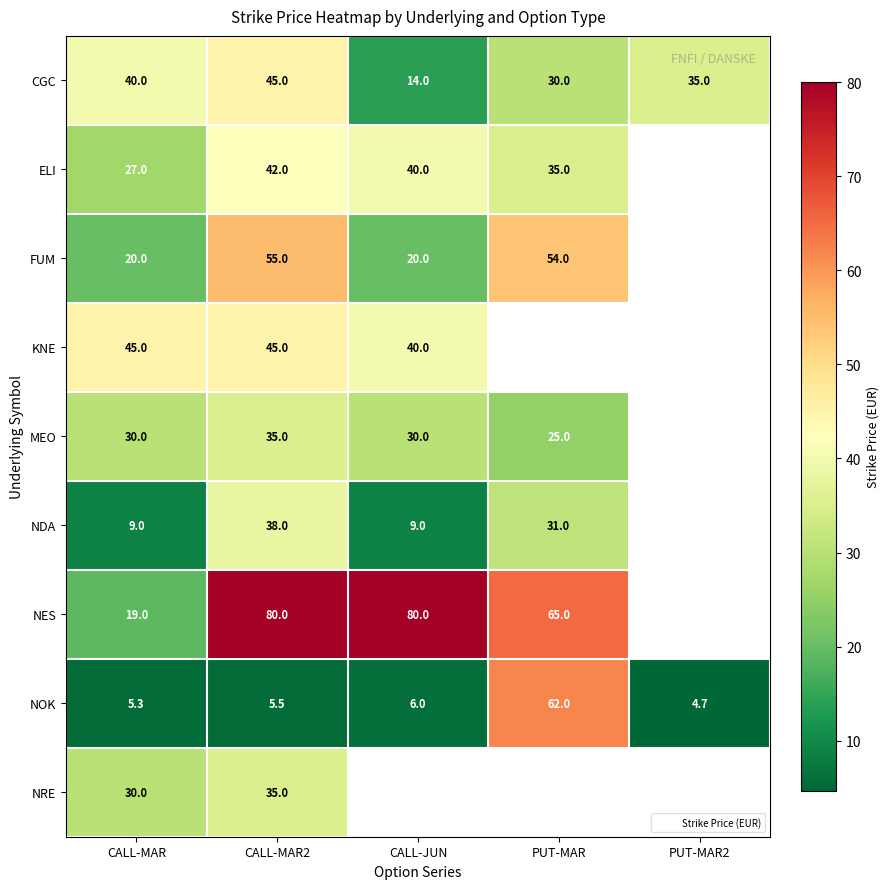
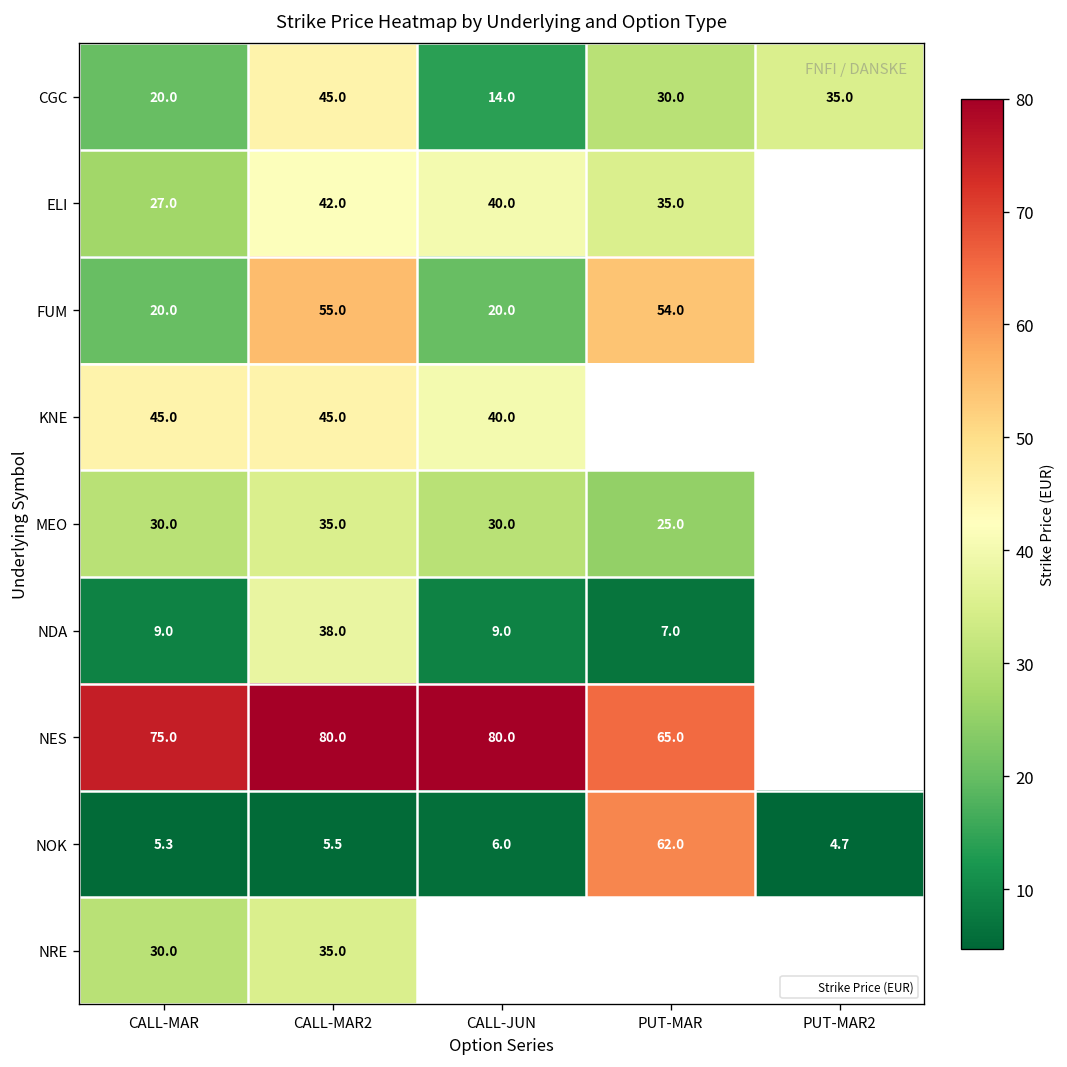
  {
    "CGC": {
-     "CALL-MAR": 40.0,
+     "CALL-MAR": 20.0,
      "CALL-MAR2": 45.0,
      "CALL-JUN": 14.0,
      "PUT-MAR": 30.0
    },
    "ELI": {
      "CALL-MAR": 27.0,
      "CALL-MAR2": 42.0,
      "CALL-JUN": 40.0,
      "PUT-MAR": 35.0
    },
    "FUM": {
      "CALL-MAR": 20.0,
      "CALL-MAR2": 55.0,
      "CALL-JUN": 20.0,
      "PUT-MAR": 54.0
    },
    "KNE": {
      "CALL-MAR": 45.0,
      "CALL-MAR2": 45.0,
      "CALL-JUN": 40.0
    },
    "MEO": {
      "CALL-MAR": 30.0,
      "CALL-MAR2": 35.0,
      "CALL-JUN": 30.0,
      "PUT-MAR": 25.0
    },
    "NDA": {
      "CALL-MAR": 9.0,
      "CALL-MAR2": 38.0,
      "CALL-JUN": 9.0,
-     "PUT-MAR": 31.0
+     "PUT-MAR": 7.0
    },
    "NES": {
-     "CALL-MAR": 19.0,
+     "CALL-MAR": 75.0,
      "CALL-MAR2": 80.0,
      "CALL-JUN": 80.0,
      "PUT-MAR": 65.0
    },
    "NOK": {
      "CALL-MAR": 5.3,
      "CALL-MAR2": 5.5,
      "CALL-JUN": 6.0,
      "PUT-MAR": 62.0,
      "PUT-MAR2": 4.7
    },
    "NRE": {
      "CALL-MAR": 30.0,
      "CALL-MAR2": 35.0
    }
  }
